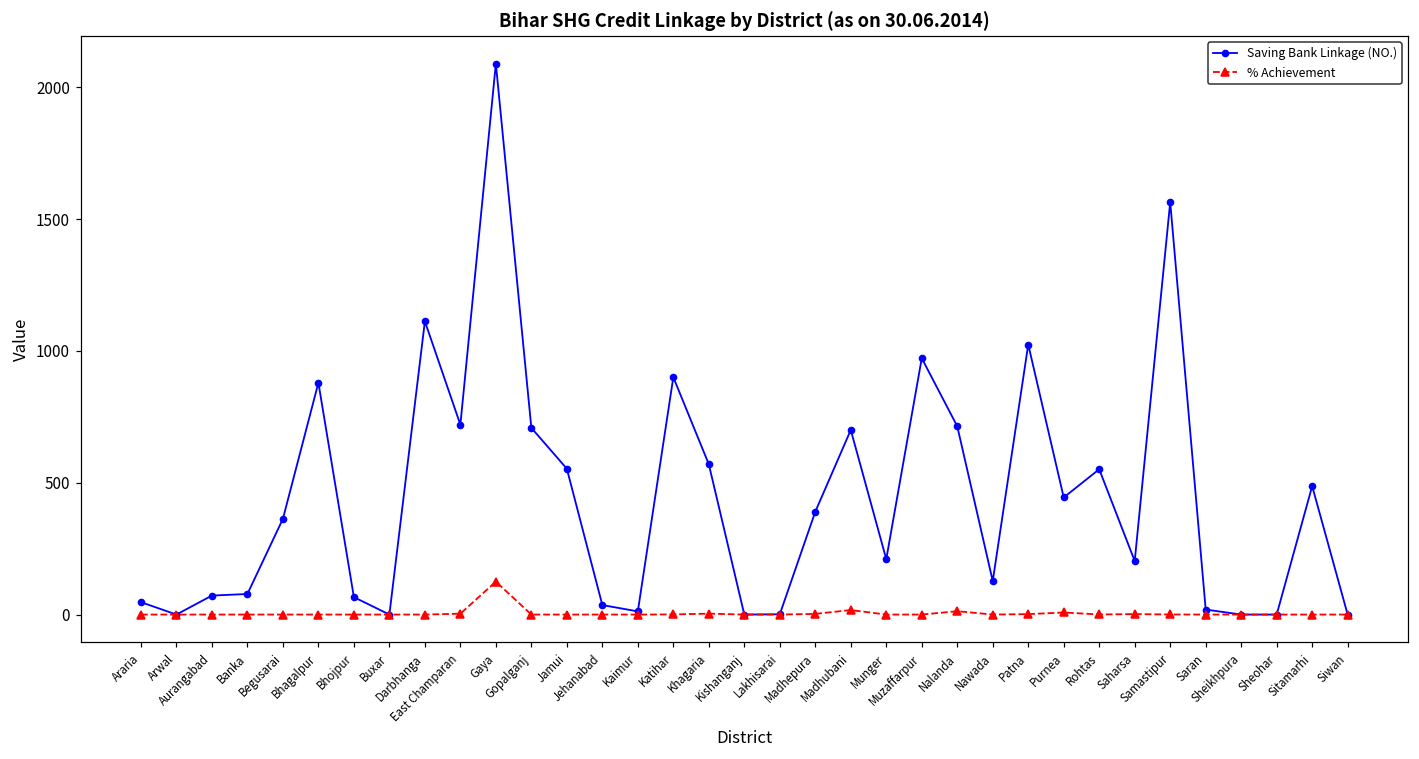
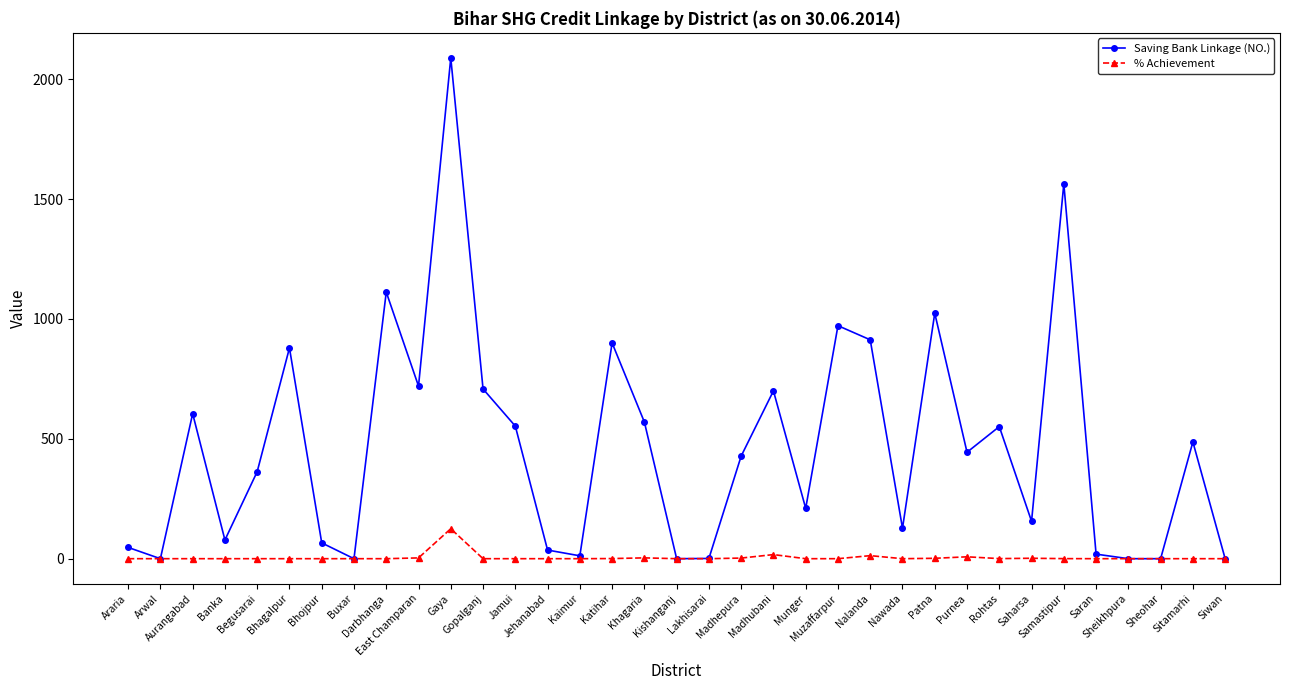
  {
    "Saving Bank Linkage (NO.)": {
      "Araria": 50,
-     "Aurangabad": 70,
+     "Aurangabad": 610,
      "Banka": 80,
      "Begusarai": 360,
      "Bhagalpur": 880,
      "Bhojpur": 70,
      "Darbhanga": 1110,
      "East Champaran": 720,
      "Gaya": 2090,
      "Gopalganj": 710,
      "Jamui": 550,
      "Jehanabad": 40,
      "Kaimur": 10,
      "Katihar": 900,
      "Khagaria": 570,
-     "Madhepura": 390,
+     "Madhepura": 430,
      "Madhubani": 700,
      "Munger": 210,
      "Muzaffarpur": 970,
-     "Nalanda": 710,
+     "Nalanda": 910,
      "Nawada": 130,
      "Patna": 1020,
      "Purnea": 440,
      "Rohtas": 550,
-     "Saharsa": 200,
+     "Saharsa": 160,
      "Samastipur": 1560,
      "Saran": 20,
      "Sitamarhi": 490
    },
    "% Achievement": {
      "Araria": 0,
      "Aurangabad": 0,
      "Banka": 0,
      "Begusarai": 0,
      "Bhagalpur": 0,
      "Bhojpur": 0,
      "Darbhanga": 0,
      "East Champaran": 0,
      "Gaya": 120,
      "Gopalganj": 0,
      "Jamui": 0,
      "Jehanabad": 0,
      "Kaimur": 0,
      "Katihar": 0,
      "Khagaria": 0,
      "Madhepura": 0,
      "Madhubani": 20,
      "Munger": 0,
      "Muzaffarpur": 0,
      "Nalanda": 10,
      "Nawada": 0,
      "Patna": 0,
      "Purnea": 10,
      "Rohtas": 0,
      "Saharsa": 0,
      "Samastipur": 0,
      "Saran": 0,
      "Sitamarhi": 0
    }
  }
